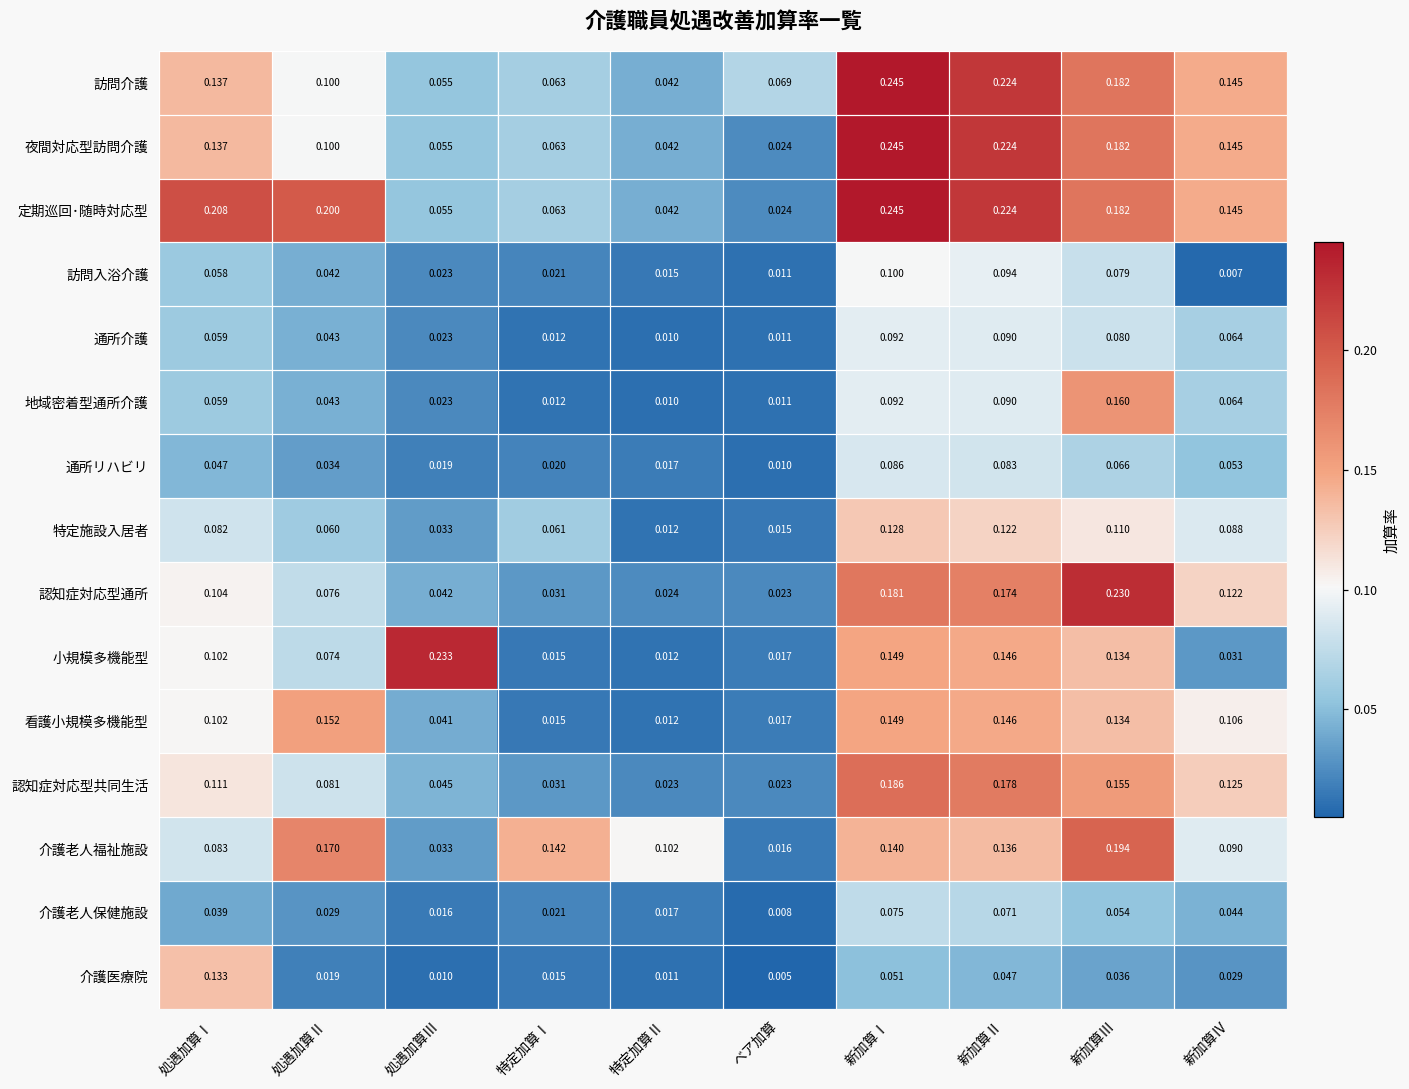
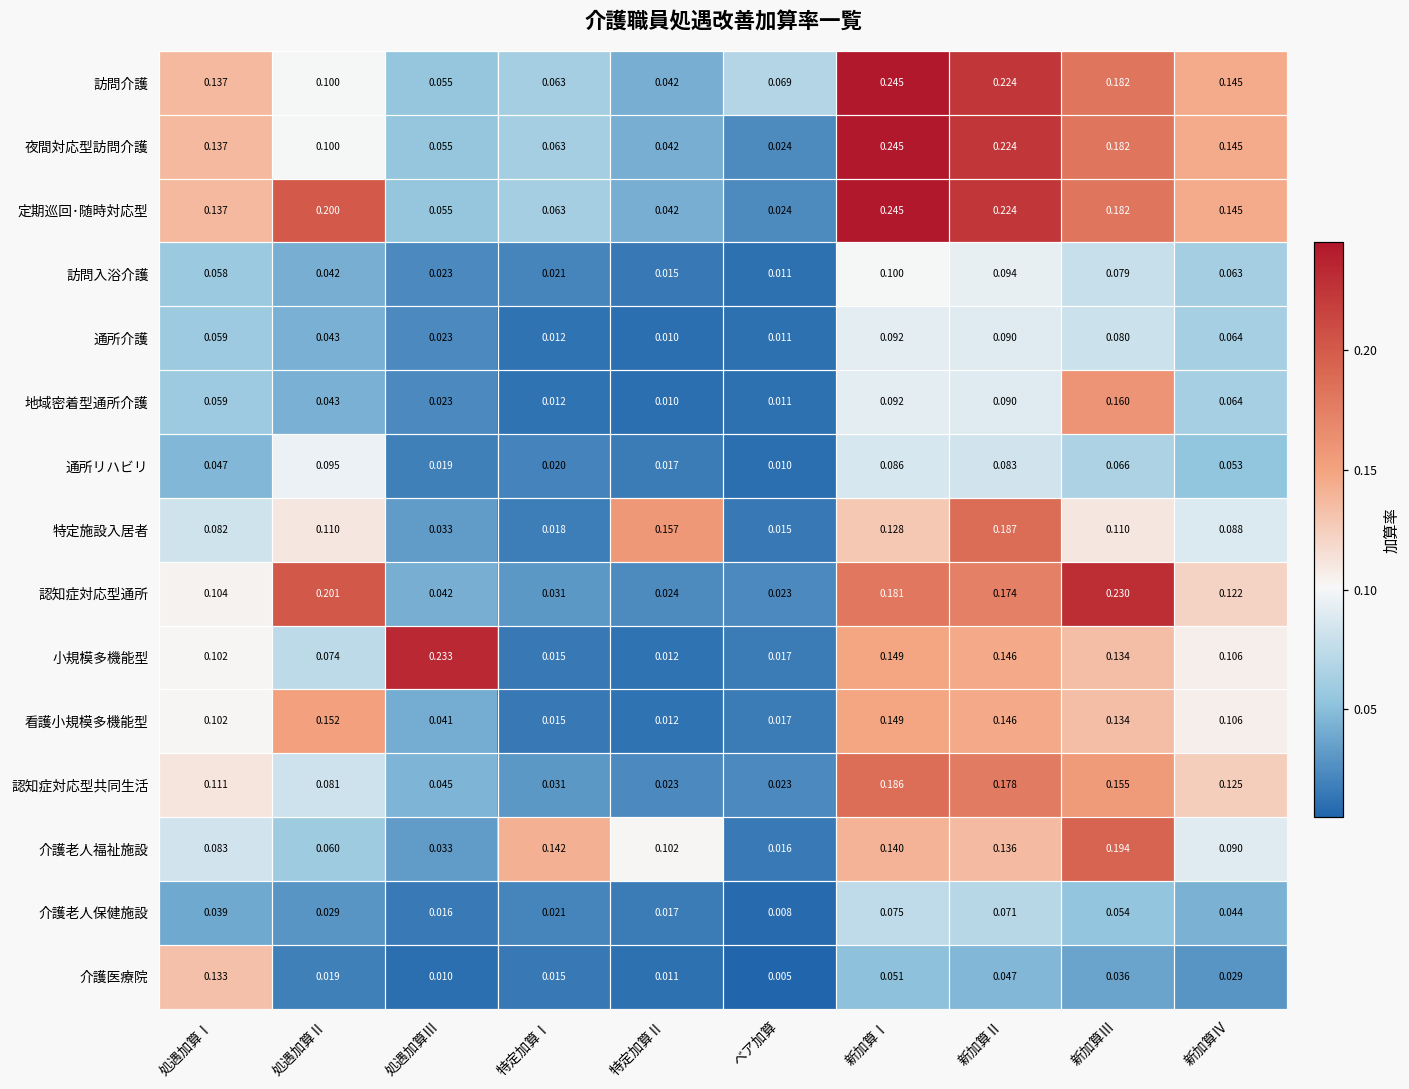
  {
    "訪問介護": {
      "処遇加算Ⅰ": 0.137,
      "処遇加算Ⅱ": 0.100,
      "処遇加算Ⅲ": 0.055,
      "特定加算Ⅰ": 0.063,
      "特定加算Ⅱ": 0.042,
      "ベア加算": 0.069,
      "新加算Ⅰ": 0.245,
      "新加算Ⅱ": 0.224,
      "新加算Ⅲ": 0.182,
      "新加算Ⅳ": 0.145
    },
    "夜間対応型訪問介護": {
      "処遇加算Ⅰ": 0.137,
      "処遇加算Ⅱ": 0.100,
      "処遇加算Ⅲ": 0.055,
      "特定加算Ⅰ": 0.063,
      "特定加算Ⅱ": 0.042,
      "ベア加算": 0.024,
      "新加算Ⅰ": 0.245,
      "新加算Ⅱ": 0.224,
      "新加算Ⅲ": 0.182,
      "新加算Ⅳ": 0.145
    },
    "定期巡回･随時対応型": {
-     "処遇加算Ⅰ": 0.208,
+     "処遇加算Ⅰ": 0.137,
      "処遇加算Ⅱ": 0.200,
      "処遇加算Ⅲ": 0.055,
      "特定加算Ⅰ": 0.063,
      "特定加算Ⅱ": 0.042,
      "ベア加算": 0.024,
      "新加算Ⅰ": 0.245,
      "新加算Ⅱ": 0.224,
      "新加算Ⅲ": 0.182,
      "新加算Ⅳ": 0.145
    },
    "訪問入浴介護": {
      "処遇加算Ⅰ": 0.058,
      "処遇加算Ⅱ": 0.042,
      "処遇加算Ⅲ": 0.023,
      "特定加算Ⅰ": 0.021,
      "特定加算Ⅱ": 0.015,
      "ベア加算": 0.011,
      "新加算Ⅰ": 0.100,
      "新加算Ⅱ": 0.094,
      "新加算Ⅲ": 0.079,
-     "新加算Ⅳ": 0.007
+     "新加算Ⅳ": 0.063
    },
    "通所介護": {
      "処遇加算Ⅰ": 0.059,
      "処遇加算Ⅱ": 0.043,
      "処遇加算Ⅲ": 0.023,
      "特定加算Ⅰ": 0.012,
      "特定加算Ⅱ": 0.010,
      "ベア加算": 0.011,
      "新加算Ⅰ": 0.092,
      "新加算Ⅱ": 0.090,
      "新加算Ⅲ": 0.080,
      "新加算Ⅳ": 0.064
    },
    "地域密着型通所介護": {
      "処遇加算Ⅰ": 0.059,
      "処遇加算Ⅱ": 0.043,
      "処遇加算Ⅲ": 0.023,
      "特定加算Ⅰ": 0.012,
      "特定加算Ⅱ": 0.010,
      "ベア加算": 0.011,
      "新加算Ⅰ": 0.092,
      "新加算Ⅱ": 0.090,
      "新加算Ⅲ": 0.160,
      "新加算Ⅳ": 0.064
    },
    "通所リハビリ": {
      "処遇加算Ⅰ": 0.047,
-     "処遇加算Ⅱ": 0.034,
+     "処遇加算Ⅱ": 0.095,
      "処遇加算Ⅲ": 0.019,
      "特定加算Ⅰ": 0.020,
      "特定加算Ⅱ": 0.017,
      "ベア加算": 0.010,
      "新加算Ⅰ": 0.086,
      "新加算Ⅱ": 0.083,
      "新加算Ⅲ": 0.066,
      "新加算Ⅳ": 0.053
    },
    "特定施設入居者": {
      "処遇加算Ⅰ": 0.082,
-     "処遇加算Ⅱ": 0.060,
+     "処遇加算Ⅱ": 0.110,
      "処遇加算Ⅲ": 0.033,
-     "特定加算Ⅰ": 0.061,
-     "特定加算Ⅱ": 0.012,
+     "特定加算Ⅰ": 0.018,
+     "特定加算Ⅱ": 0.157,
      "ベア加算": 0.015,
      "新加算Ⅰ": 0.128,
-     "新加算Ⅱ": 0.122,
+     "新加算Ⅱ": 0.187,
      "新加算Ⅲ": 0.110,
      "新加算Ⅳ": 0.088
    },
    "認知症対応型通所": {
      "処遇加算Ⅰ": 0.104,
-     "処遇加算Ⅱ": 0.076,
+     "処遇加算Ⅱ": 0.201,
      "処遇加算Ⅲ": 0.042,
      "特定加算Ⅰ": 0.031,
      "特定加算Ⅱ": 0.024,
      "ベア加算": 0.023,
      "新加算Ⅰ": 0.181,
      "新加算Ⅱ": 0.174,
      "新加算Ⅲ": 0.230,
      "新加算Ⅳ": 0.122
    },
    "小規模多機能型": {
      "処遇加算Ⅰ": 0.102,
      "処遇加算Ⅱ": 0.074,
      "処遇加算Ⅲ": 0.233,
      "特定加算Ⅰ": 0.015,
      "特定加算Ⅱ": 0.012,
      "ベア加算": 0.017,
      "新加算Ⅰ": 0.149,
      "新加算Ⅱ": 0.146,
      "新加算Ⅲ": 0.134,
-     "新加算Ⅳ": 0.031
+     "新加算Ⅳ": 0.106
    },
    "看護小規模多機能型": {
      "処遇加算Ⅰ": 0.102,
      "処遇加算Ⅱ": 0.152,
      "処遇加算Ⅲ": 0.041,
      "特定加算Ⅰ": 0.015,
      "特定加算Ⅱ": 0.012,
      "ベア加算": 0.017,
      "新加算Ⅰ": 0.149,
      "新加算Ⅱ": 0.146,
      "新加算Ⅲ": 0.134,
      "新加算Ⅳ": 0.106
    },
    "認知症対応型共同生活": {
      "処遇加算Ⅰ": 0.111,
      "処遇加算Ⅱ": 0.081,
      "処遇加算Ⅲ": 0.045,
      "特定加算Ⅰ": 0.031,
      "特定加算Ⅱ": 0.023,
      "ベア加算": 0.023,
      "新加算Ⅰ": 0.186,
      "新加算Ⅱ": 0.178,
      "新加算Ⅲ": 0.155,
      "新加算Ⅳ": 0.125
    },
    "介護老人福祉施設": {
      "処遇加算Ⅰ": 0.083,
-     "処遇加算Ⅱ": 0.170,
+     "処遇加算Ⅱ": 0.060,
      "処遇加算Ⅲ": 0.033,
      "特定加算Ⅰ": 0.142,
      "特定加算Ⅱ": 0.102,
      "ベア加算": 0.016,
      "新加算Ⅰ": 0.140,
      "新加算Ⅱ": 0.136,
      "新加算Ⅲ": 0.194,
      "新加算Ⅳ": 0.090
    },
    "介護老人保健施設": {
      "処遇加算Ⅰ": 0.039,
      "処遇加算Ⅱ": 0.029,
      "処遇加算Ⅲ": 0.016,
      "特定加算Ⅰ": 0.021,
      "特定加算Ⅱ": 0.017,
      "ベア加算": 0.008,
      "新加算Ⅰ": 0.075,
      "新加算Ⅱ": 0.071,
      "新加算Ⅲ": 0.054,
      "新加算Ⅳ": 0.044
    },
    "介護医療院": {
      "処遇加算Ⅰ": 0.133,
      "処遇加算Ⅱ": 0.019,
      "処遇加算Ⅲ": 0.010,
      "特定加算Ⅰ": 0.015,
      "特定加算Ⅱ": 0.011,
      "ベア加算": 0.005,
      "新加算Ⅰ": 0.051,
      "新加算Ⅱ": 0.047,
      "新加算Ⅲ": 0.036,
      "新加算Ⅳ": 0.029
    }
  }
